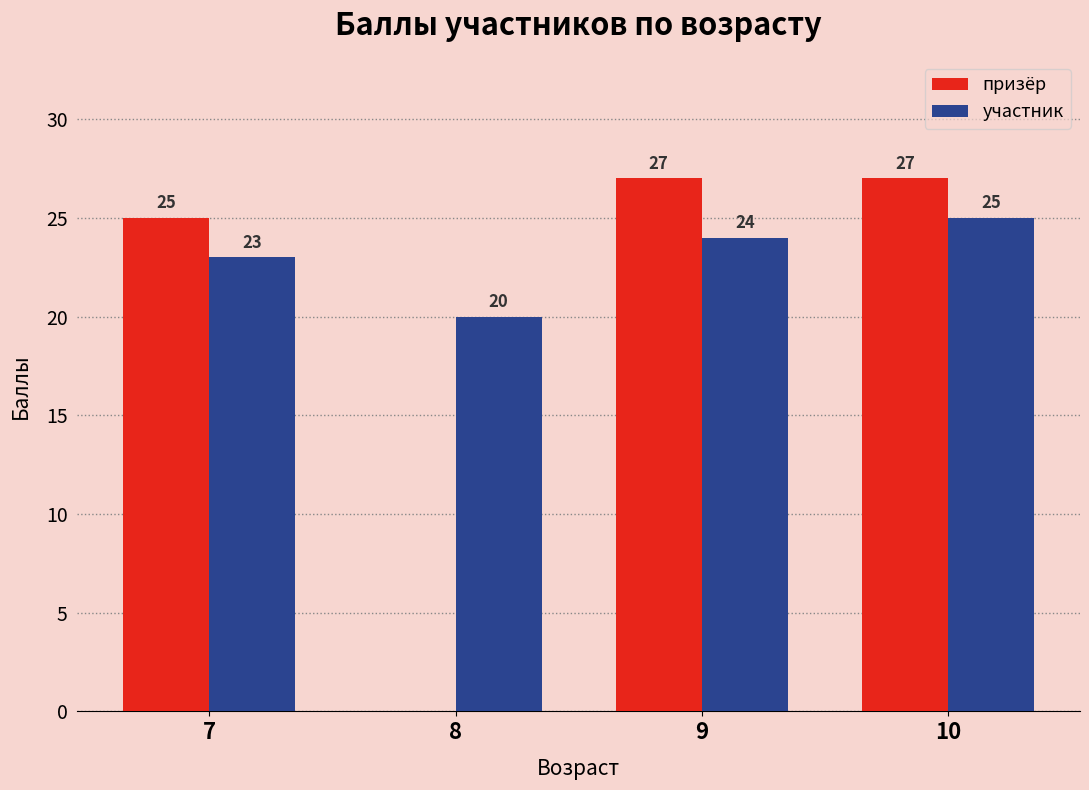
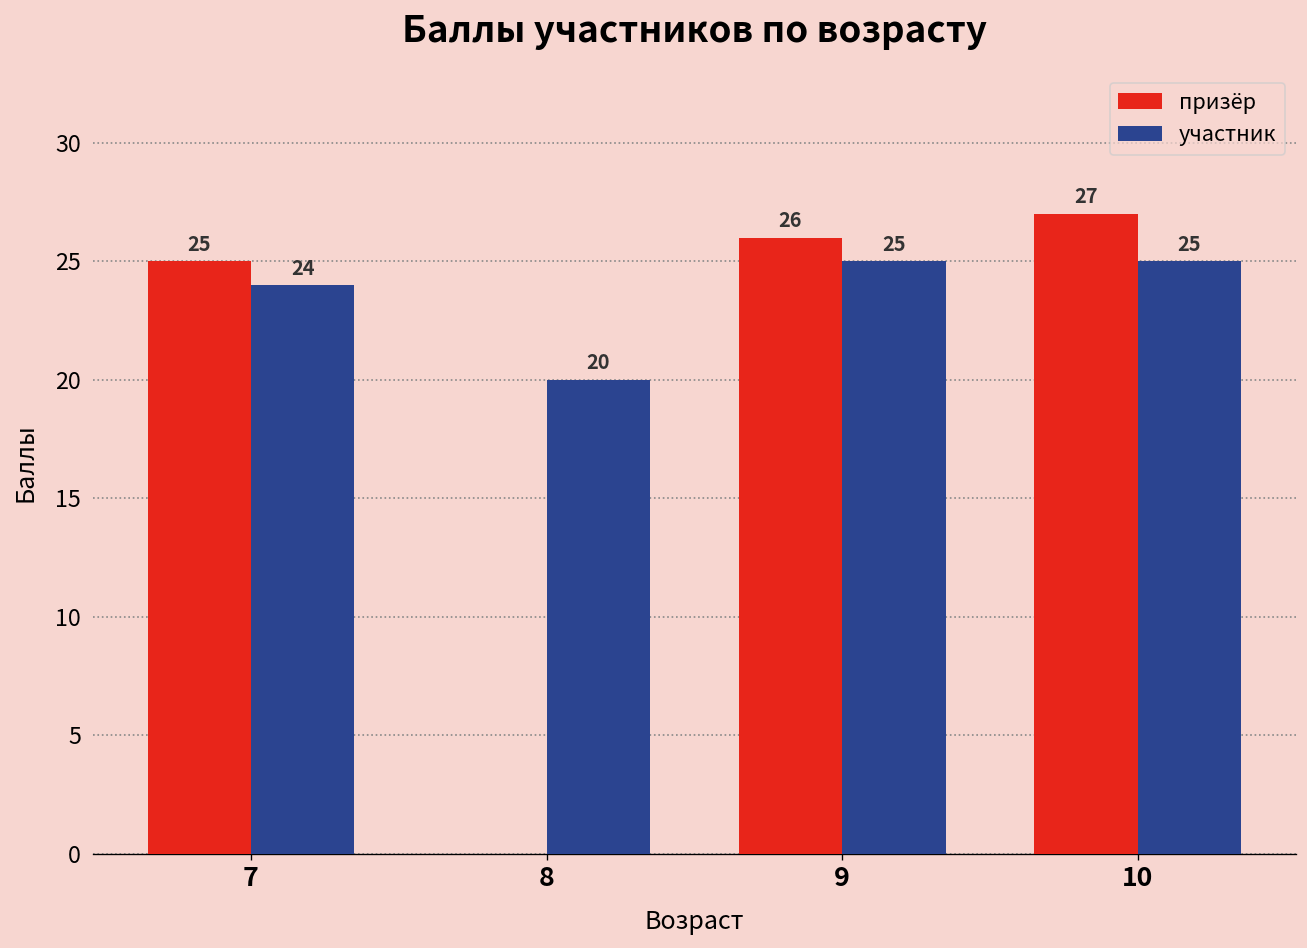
  {
    "призёр": {
      "7": 25,
-     "9": 27,
+     "9": 26,
      "10": 27
    },
    "участник": {
-     "7": 23,
+     "7": 24,
      "8": 20,
-     "9": 24,
+     "9": 25,
      "10": 25
    }
  }
